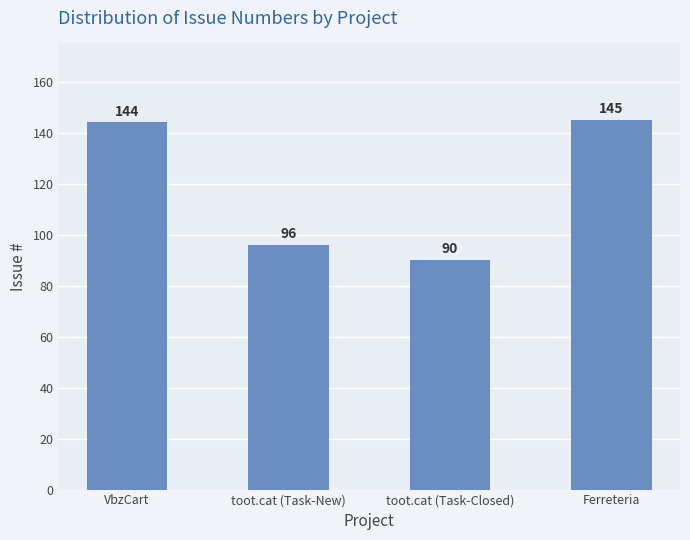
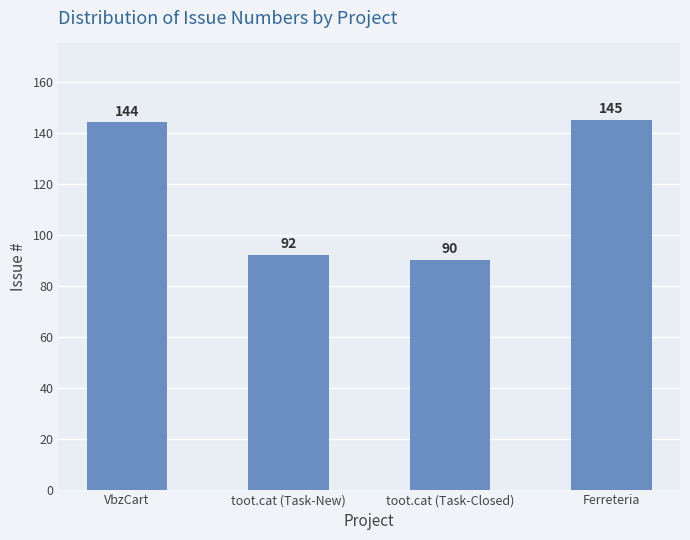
  {
    "VbzCart": 144,
-   "toot.cat (Task-New)": 96,
+   "toot.cat (Task-New)": 92,
    "toot.cat (Task-Closed)": 90,
    "Ferreteria": 145
  }
